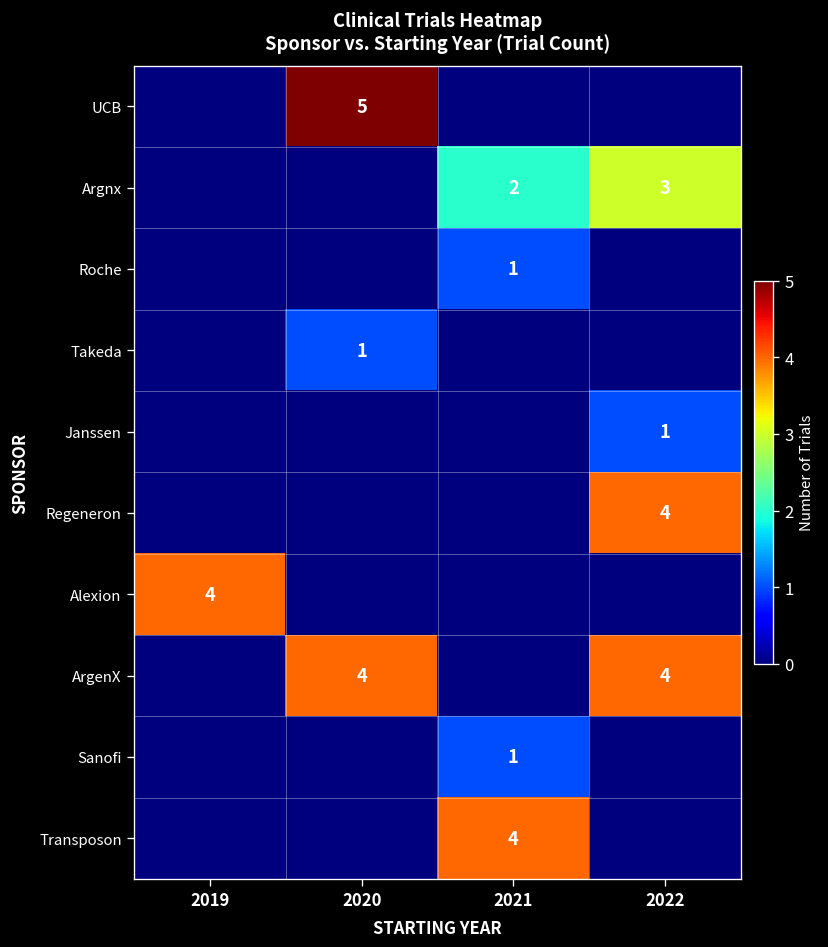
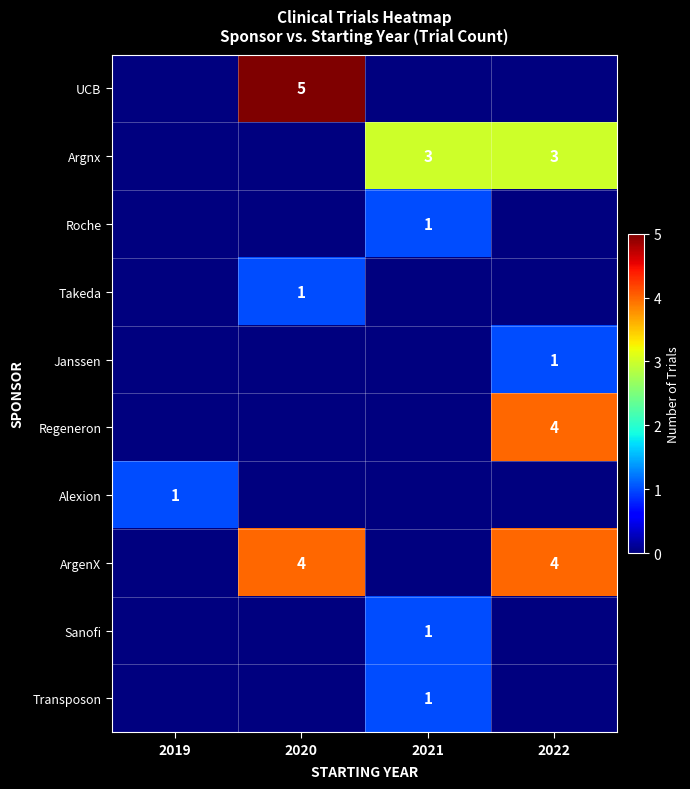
  {
    "UCB": {
      "2020": 5
    },
    "Argnx": {
-     "2021": 2,
+     "2021": 3,
      "2022": 3
    },
    "Roche": {
      "2021": 1
    },
    "Takeda": {
      "2020": 1
    },
    "Janssen": {
      "2022": 1
    },
    "Regeneron": {
      "2022": 4
    },
    "Alexion": {
-     "2019": 4
+     "2019": 1
    },
    "ArgenX": {
      "2020": 4,
      "2022": 4
    },
    "Sanofi": {
      "2021": 1
    },
    "Transposon": {
-     "2021": 4
+     "2021": 1
    }
  }
